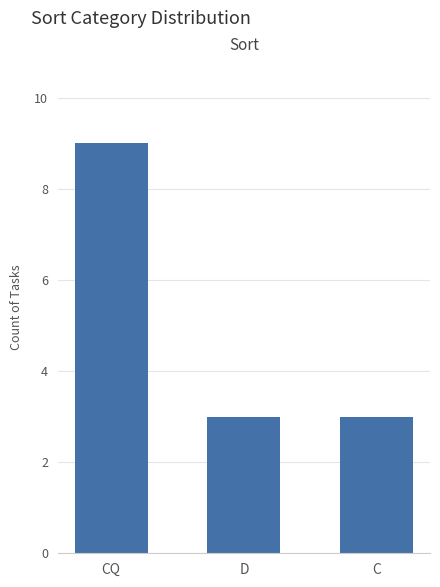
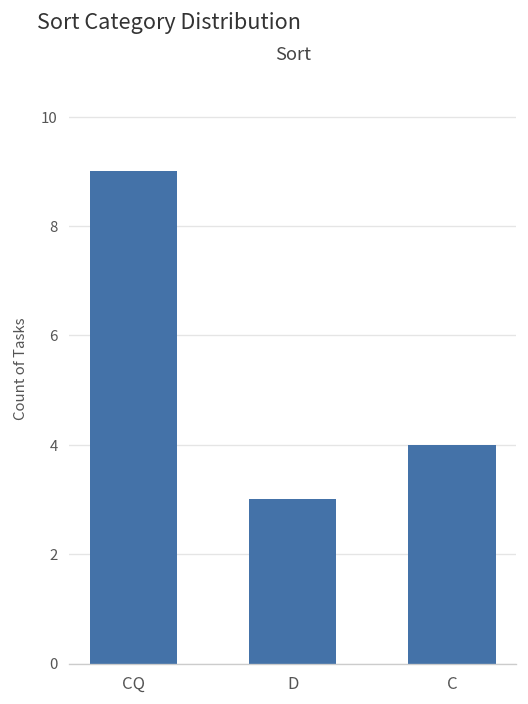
  {
    "CQ": 9,
    "D": 3,
-   "C": 3
+   "C": 4
  }
